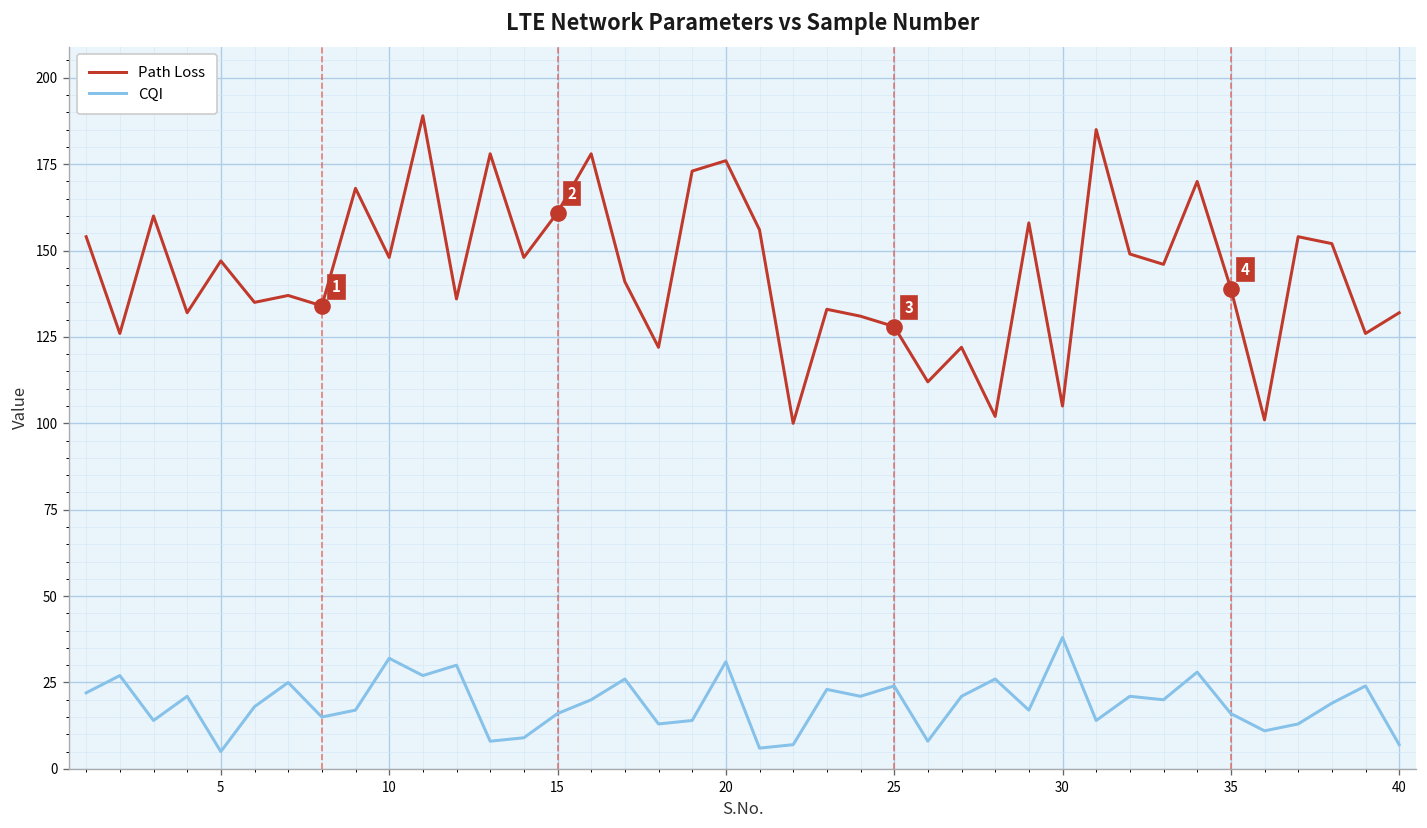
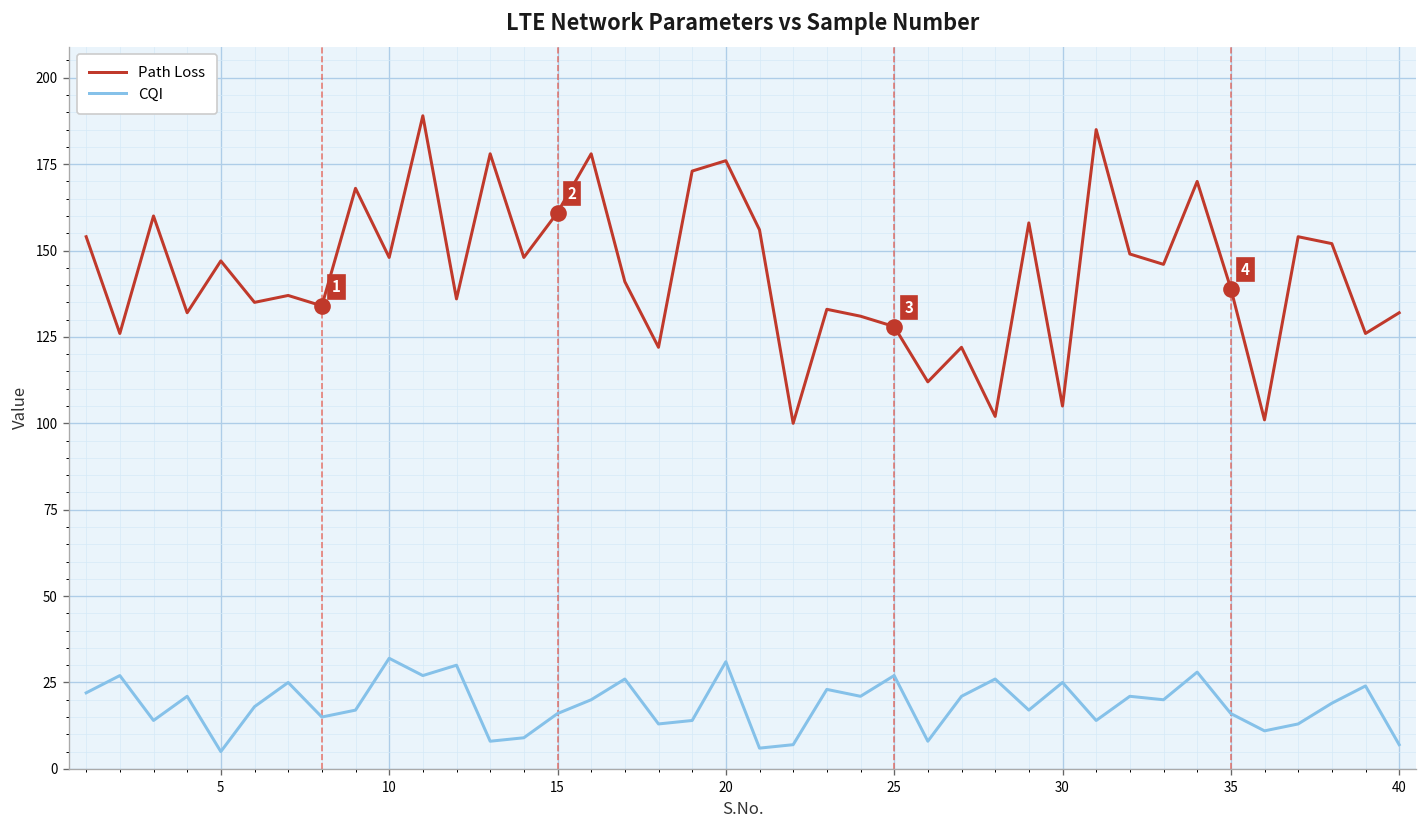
  {
    "CQI": {
      "5": 5,
      "10": 32,
      "15": 16,
      "20": 31,
-     "25": 24,
-     "30": 38,
+     "25": 27,
+     "30": 25,
      "35": 16,
      "40": 7
    }
  }
